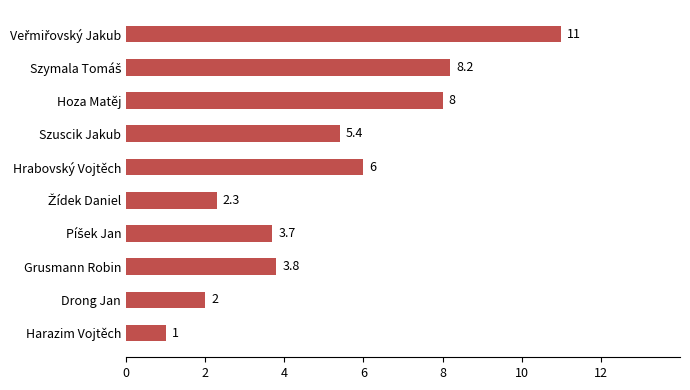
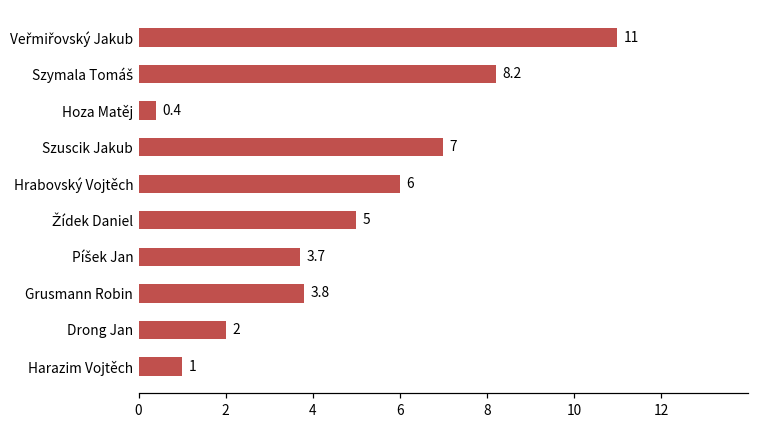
  {
    "Veřmiřovský Jakub": 11,
    "Szymala Tomáš": 8.2,
-   "Hoza Matěj": 8,
-   "Szuscik Jakub": 5.4,
+   "Hoza Matěj": 0.4,
+   "Szuscik Jakub": 7,
    "Hrabovský Vojtěch": 6,
-   "Žídek Daniel": 2.3,
+   "Žídek Daniel": 5,
    "Píšek Jan": 3.7,
    "Grusmann Robin": 3.8,
    "Drong Jan": 2,
    "Harazim Vojtěch": 1
  }
